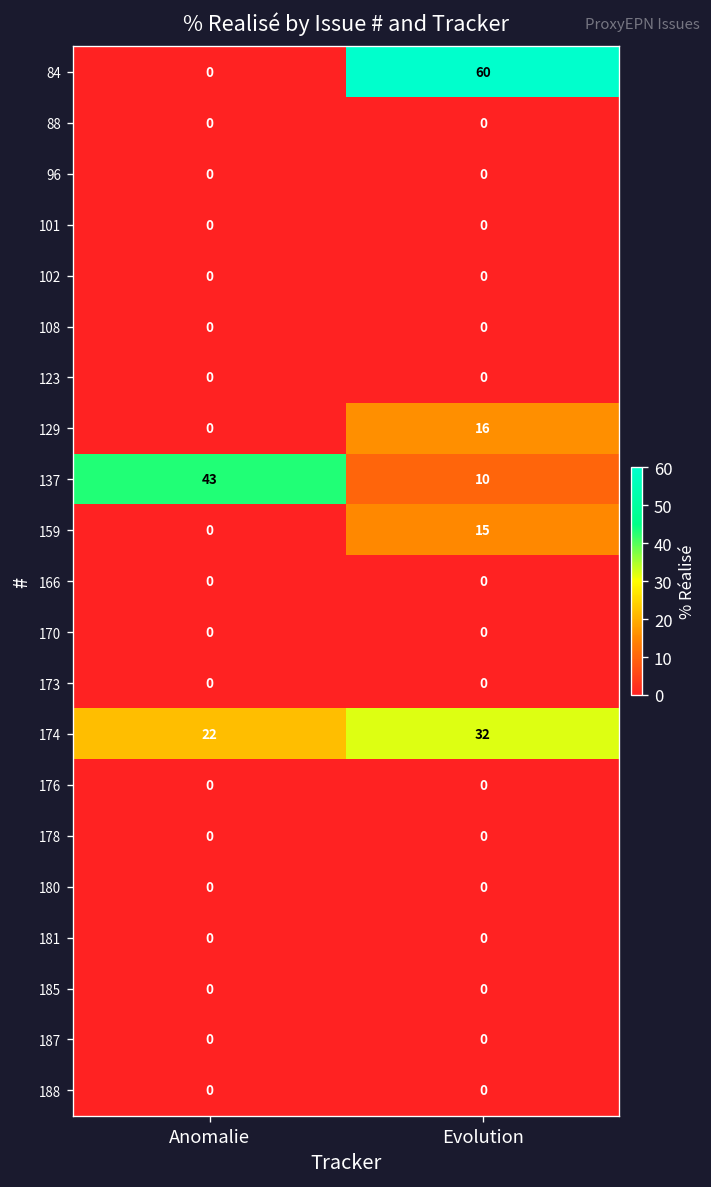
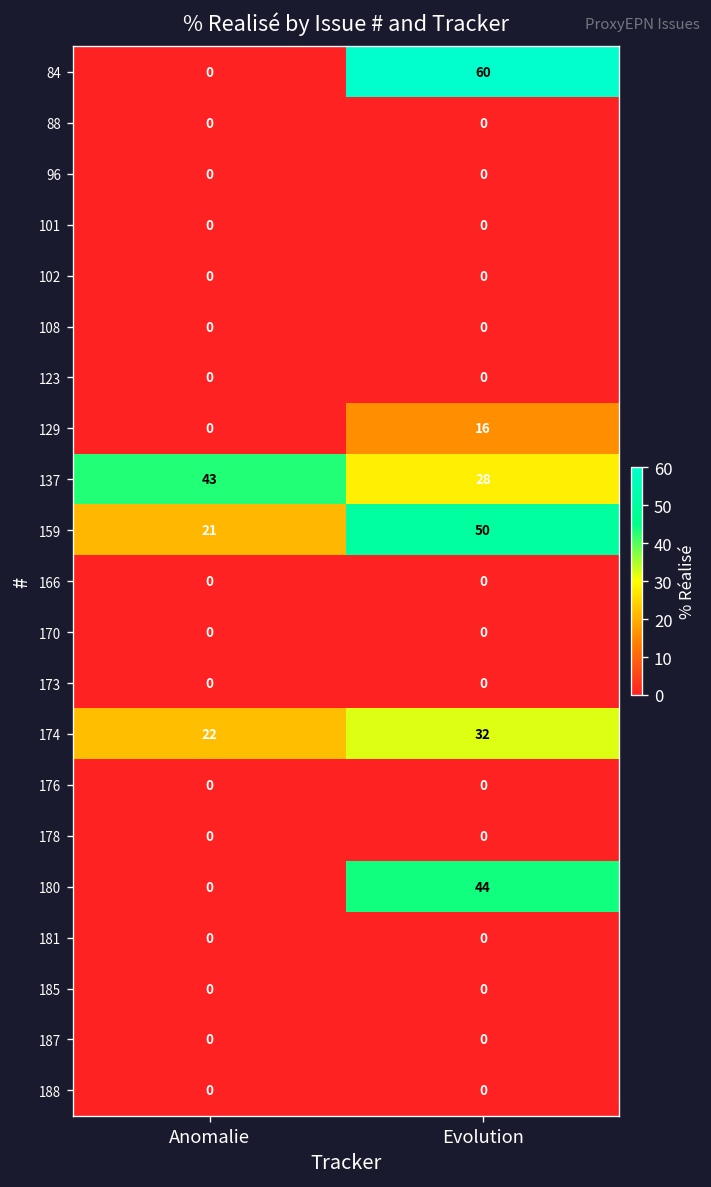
  {
    "84": {
      "Anomalie": 0,
      "Evolution": 60
    },
    "88": {
      "Anomalie": 0,
      "Evolution": 0
    },
    "96": {
      "Anomalie": 0,
      "Evolution": 0
    },
    "101": {
      "Anomalie": 0,
      "Evolution": 0
    },
    "102": {
      "Anomalie": 0,
      "Evolution": 0
    },
    "108": {
      "Anomalie": 0,
      "Evolution": 0
    },
    "123": {
      "Anomalie": 0,
      "Evolution": 0
    },
    "129": {
      "Anomalie": 0,
      "Evolution": 16
    },
    "137": {
      "Anomalie": 43,
-     "Evolution": 10
+     "Evolution": 28
    },
    "159": {
-     "Anomalie": 0,
-     "Evolution": 15
+     "Anomalie": 21,
+     "Evolution": 50
    },
    "166": {
      "Anomalie": 0,
      "Evolution": 0
    },
    "170": {
      "Anomalie": 0,
      "Evolution": 0
    },
    "173": {
      "Anomalie": 0,
      "Evolution": 0
    },
    "174": {
      "Anomalie": 22,
      "Evolution": 32
    },
    "176": {
      "Anomalie": 0,
      "Evolution": 0
    },
    "178": {
      "Anomalie": 0,
      "Evolution": 0
    },
    "180": {
      "Anomalie": 0,
-     "Evolution": 0
+     "Evolution": 44
    },
    "181": {
      "Anomalie": 0,
      "Evolution": 0
    },
    "185": {
      "Anomalie": 0,
      "Evolution": 0
    },
    "187": {
      "Anomalie": 0,
      "Evolution": 0
    },
    "188": {
      "Anomalie": 0,
      "Evolution": 0
    }
  }
